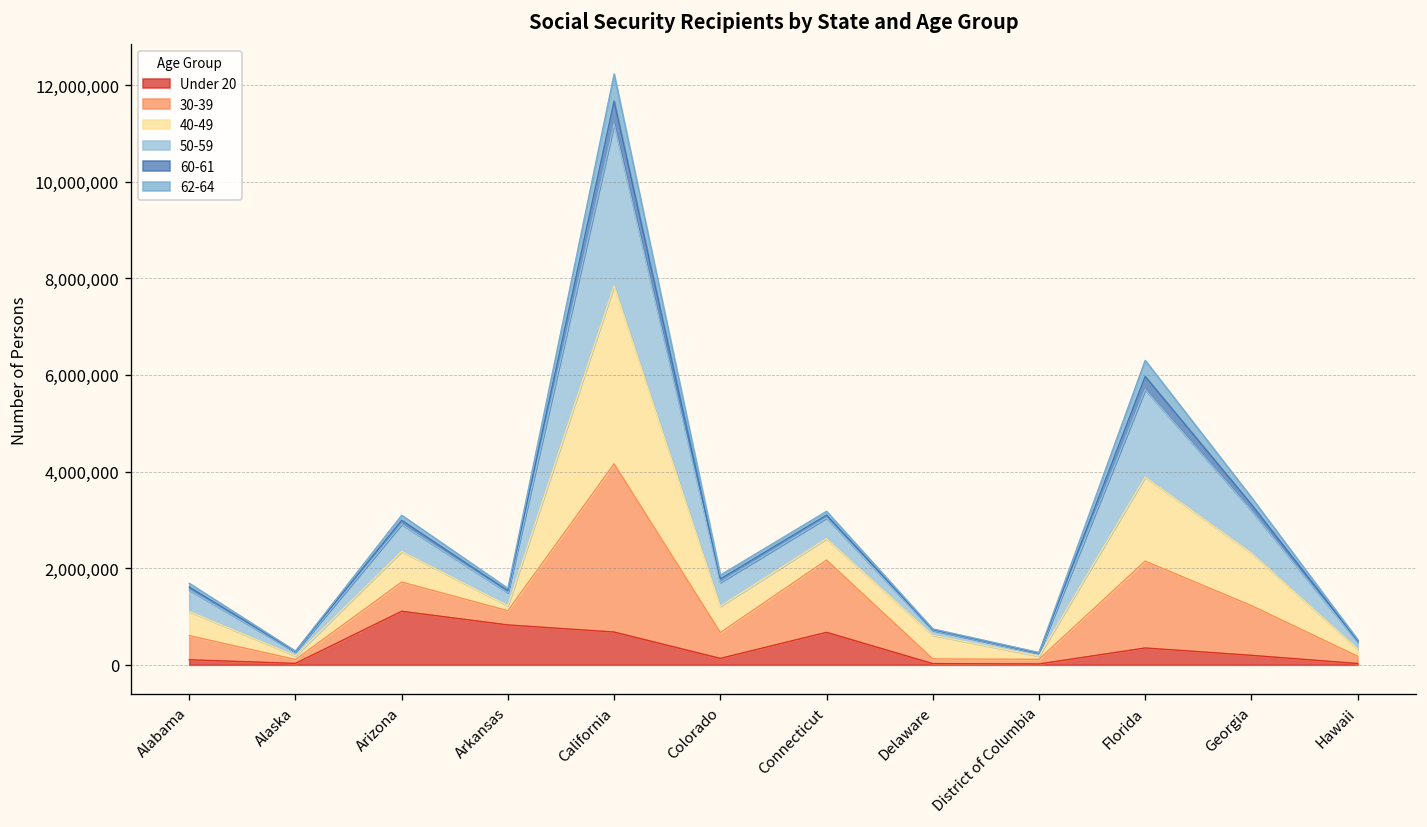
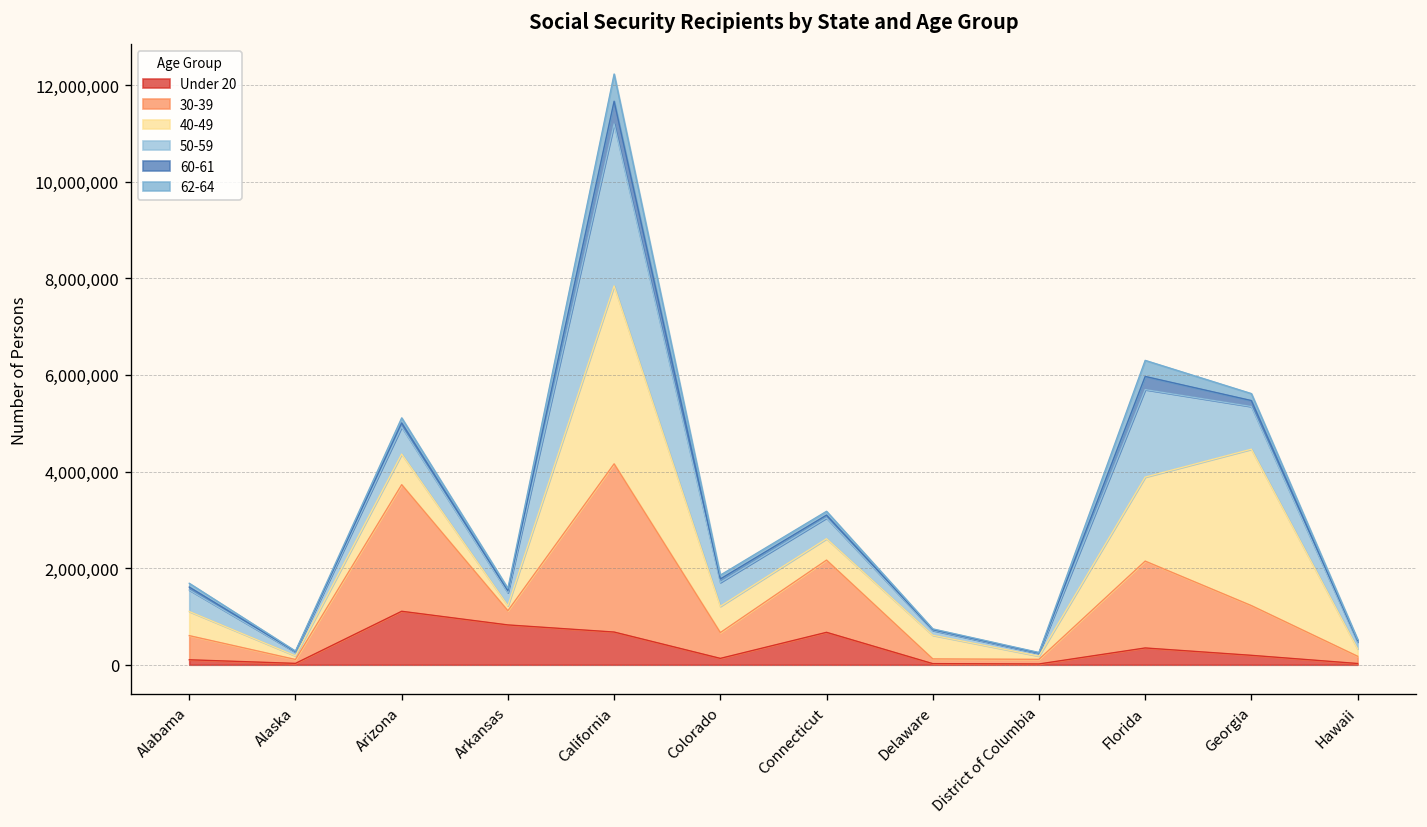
  {
    "Under 20": {
      "Alabama": "100,000",
      "Alaska": "0",
      "Arizona": "1,100,000",
      "Arkansas": "800,000",
      "California": "700,000",
      "Colorado": "100,000",
      "Connecticut": "700,000",
      "Delaware": "0",
      "District of Columbia": "0",
      "Florida": "300,000",
      "Georgia": "200,000",
      "Hawaii": "0"
    },
    "30-39": {
      "Alabama": "500,000",
      "Alaska": "100,000",
-     "Arizona": "600,000",
+     "Arizona": "2,600,000",
      "Arkansas": "300,000",
      "California": "3,500,000",
      "Colorado": "500,000",
      "Connecticut": "1,500,000",
      "Delaware": "100,000",
      "District of Columbia": "100,000",
      "Florida": "1,800,000",
      "Georgia": "1,000,000",
      "Hawaii": "200,000"
    },
    "40-49": {
      "Alabama": "500,000",
      "Alaska": "100,000",
      "Arizona": "600,000",
      "Arkansas": "100,000",
      "California": "3,700,000",
      "Colorado": "500,000",
      "Connecticut": "400,000",
      "Delaware": "500,000",
      "Florida": "1,700,000",
-     "Georgia": "1,100,000",
+     "Georgia": "3,200,000",
      "Hawaii": "200,000"
    },
    "60-61": {
      "Arizona": "100,000",
      "California": "500,000",
      "Colorado": "100,000",
      "Florida": "300,000",
      "Georgia": "100,000"
    }
  }
